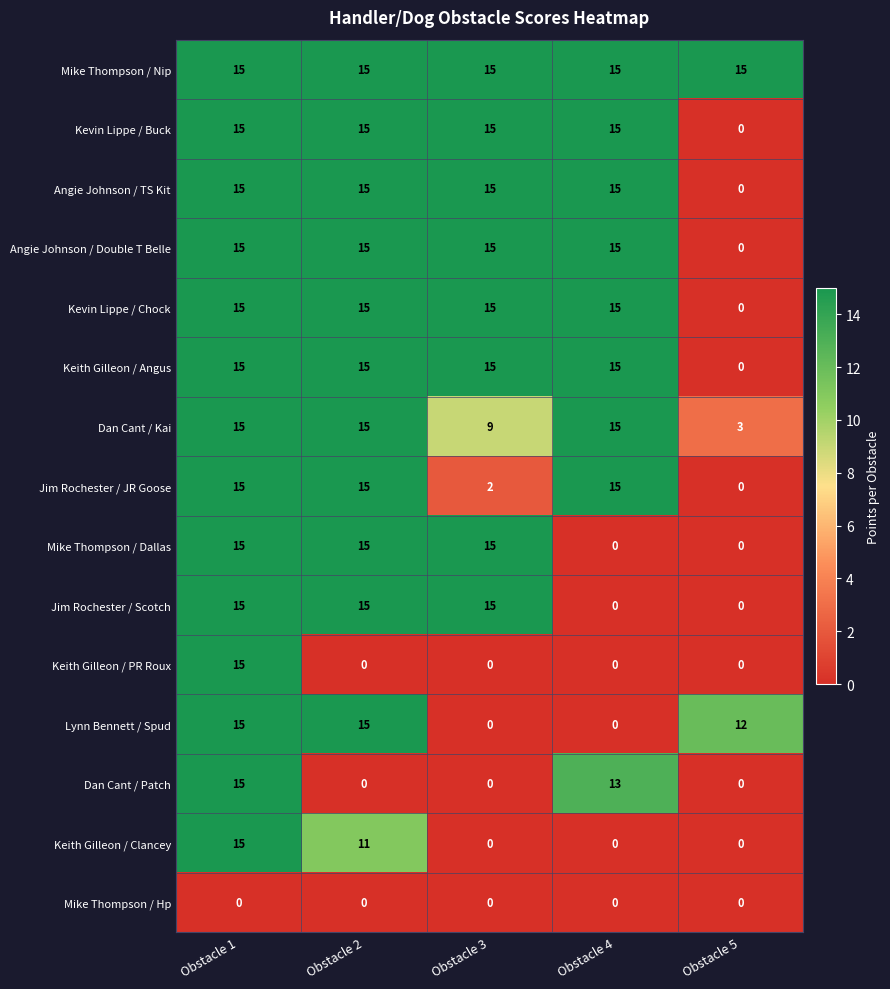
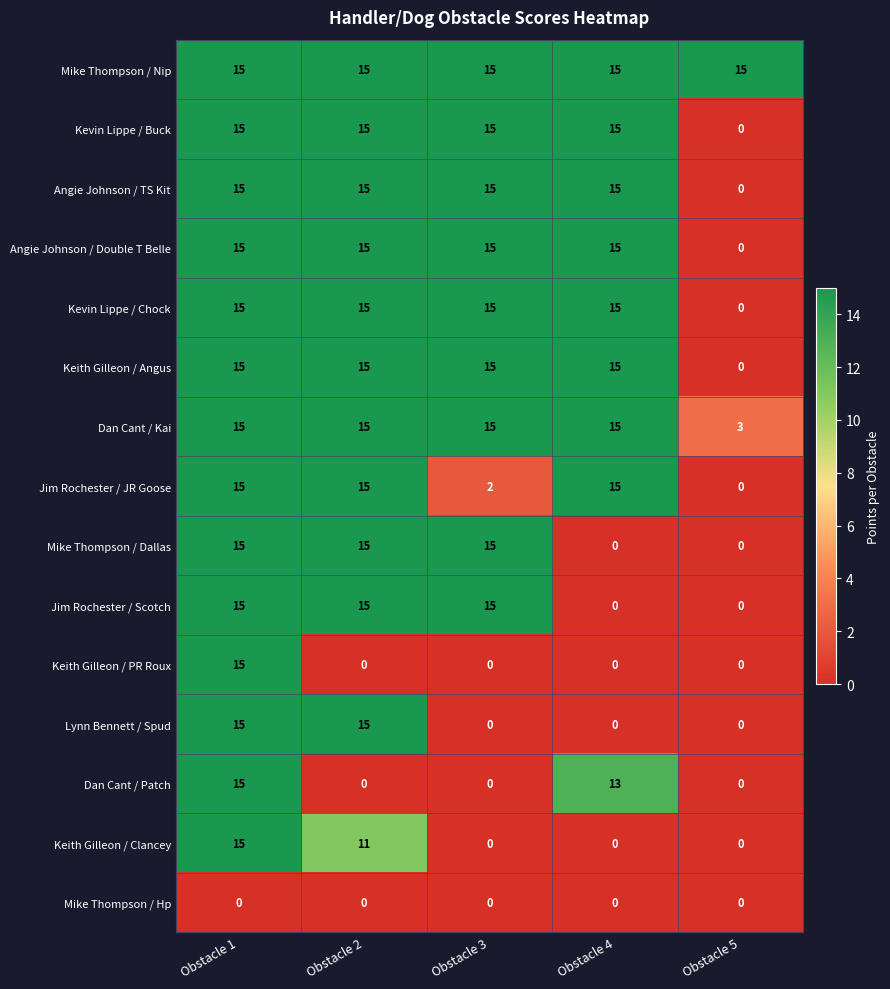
  {
    "Mike Thompson / Nip": {
      "Obstacle 1": 15,
      "Obstacle 2": 15,
      "Obstacle 3": 15,
      "Obstacle 4": 15,
      "Obstacle 5": 15
    },
    "Kevin Lippe / Buck": {
      "Obstacle 1": 15,
      "Obstacle 2": 15,
      "Obstacle 3": 15,
      "Obstacle 4": 15,
      "Obstacle 5": 0
    },
    "Angie Johnson / TS Kit": {
      "Obstacle 1": 15,
      "Obstacle 2": 15,
      "Obstacle 3": 15,
      "Obstacle 4": 15,
      "Obstacle 5": 0
    },
    "Angie Johnson / Double T Belle": {
      "Obstacle 1": 15,
      "Obstacle 2": 15,
      "Obstacle 3": 15,
      "Obstacle 4": 15,
      "Obstacle 5": 0
    },
    "Kevin Lippe / Chock": {
      "Obstacle 1": 15,
      "Obstacle 2": 15,
      "Obstacle 3": 15,
      "Obstacle 4": 15,
      "Obstacle 5": 0
    },
    "Keith Gilleon / Angus": {
      "Obstacle 1": 15,
      "Obstacle 2": 15,
      "Obstacle 3": 15,
      "Obstacle 4": 15,
      "Obstacle 5": 0
    },
    "Dan Cant / Kai": {
      "Obstacle 1": 15,
      "Obstacle 2": 15,
-     "Obstacle 3": 9,
+     "Obstacle 3": 15,
      "Obstacle 4": 15,
      "Obstacle 5": 3
    },
    "Jim Rochester / JR Goose": {
      "Obstacle 1": 15,
      "Obstacle 2": 15,
      "Obstacle 3": 2,
      "Obstacle 4": 15,
      "Obstacle 5": 0
    },
    "Mike Thompson / Dallas": {
      "Obstacle 1": 15,
      "Obstacle 2": 15,
      "Obstacle 3": 15,
      "Obstacle 4": 0,
      "Obstacle 5": 0
    },
    "Jim Rochester / Scotch": {
      "Obstacle 1": 15,
      "Obstacle 2": 15,
      "Obstacle 3": 15,
      "Obstacle 4": 0,
      "Obstacle 5": 0
    },
    "Keith Gilleon / PR Roux": {
      "Obstacle 1": 15,
      "Obstacle 2": 0,
      "Obstacle 3": 0,
      "Obstacle 4": 0,
      "Obstacle 5": 0
    },
    "Lynn Bennett / Spud": {
      "Obstacle 1": 15,
      "Obstacle 2": 15,
      "Obstacle 3": 0,
      "Obstacle 4": 0,
-     "Obstacle 5": 12
+     "Obstacle 5": 0
    },
    "Dan Cant / Patch": {
      "Obstacle 1": 15,
      "Obstacle 2": 0,
      "Obstacle 3": 0,
      "Obstacle 4": 13,
      "Obstacle 5": 0
    },
    "Keith Gilleon / Clancey": {
      "Obstacle 1": 15,
      "Obstacle 2": 11,
      "Obstacle 3": 0,
      "Obstacle 4": 0,
      "Obstacle 5": 0
    },
    "Mike Thompson / Hp": {
      "Obstacle 1": 0,
      "Obstacle 2": 0,
      "Obstacle 3": 0,
      "Obstacle 4": 0,
      "Obstacle 5": 0
    }
  }
